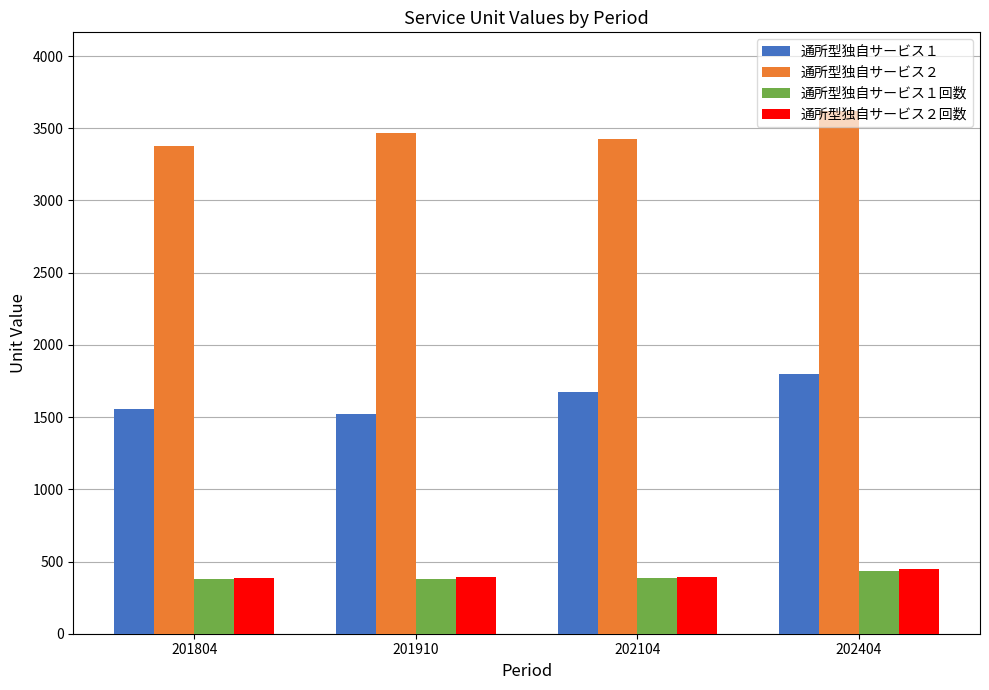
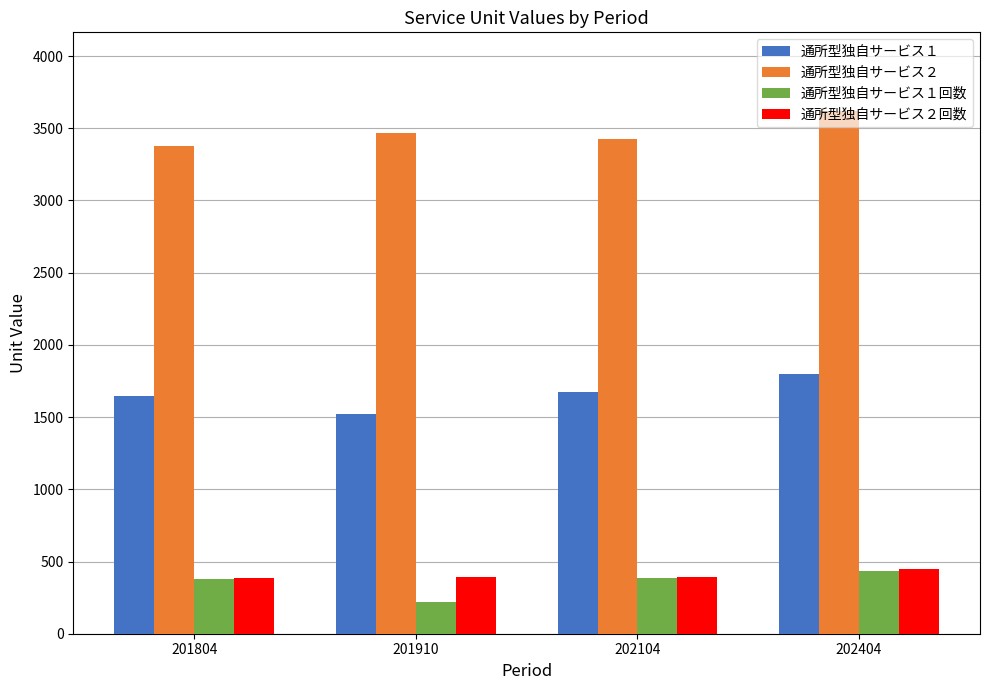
  {
    "通所型独自サービス１": {
-     "201804": 1550,
+     "201804": 1650,
      "201910": 1520,
      "202104": 1670,
      "202404": 1800
    },
    "通所型独自サービス２": {
      "201804": 3380,
      "201910": 3470,
      "202104": 3430
    },
    "通所型独自サービス１回数": {
      "201804": 380,
-     "201910": 380,
+     "201910": 220,
      "202104": 380,
      "202404": 440
    },
    "通所型独自サービス２回数": {
      "201804": 390,
      "201910": 390,
      "202104": 400,
      "202404": 450
    }
  }
